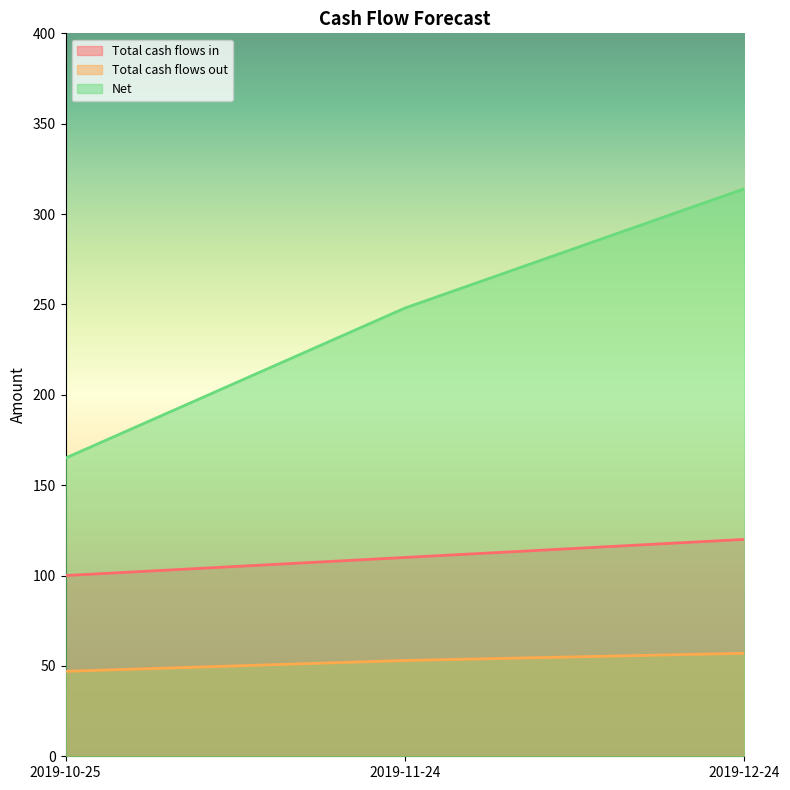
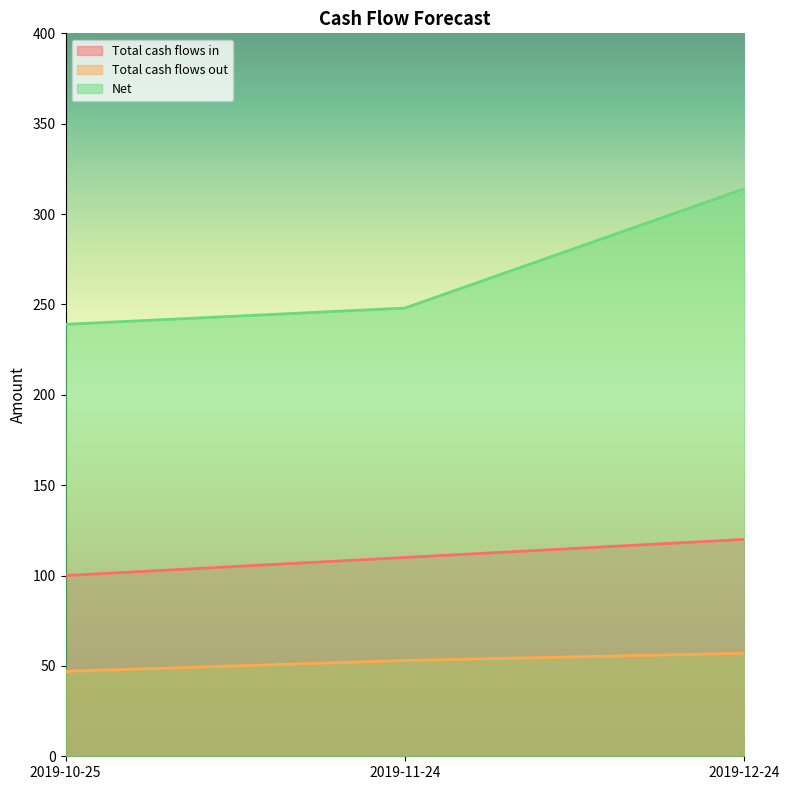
  {
    "Net": {
-     "2019-10-25": 165,
+     "2019-10-25": 239,
      "2019-11-24": 248,
      "2019-12-24": 314
    }
  }
